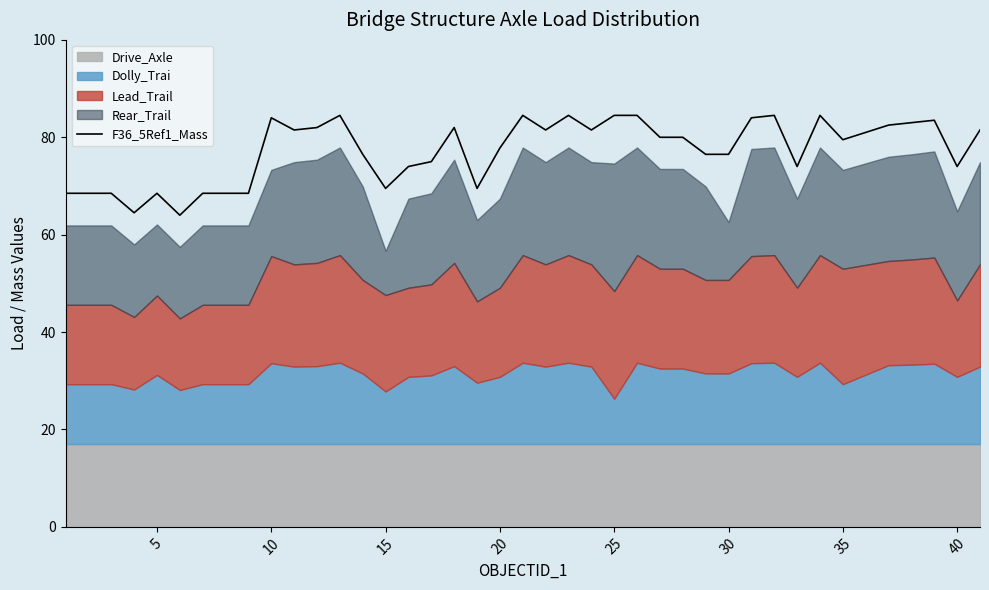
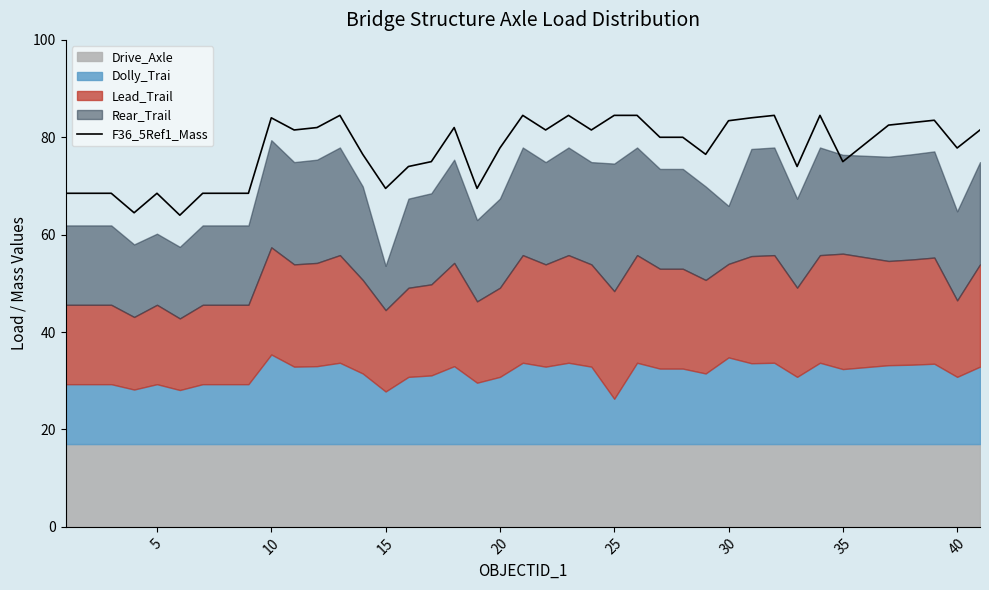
  {
    "F36_5Ref1_Mass": {
      "5": 69,
      "10": 84,
      "15": 70,
      "20": 78,
      "25": 85,
-     "30": 77,
-     "35": 80,
-     "40": 74
+     "30": 83,
+     "35": 75,
+     "40": 78
    },
    "Drive_Axle": {
      "5": 17,
      "10": 17,
      "15": 17,
      "20": 17,
      "25": 17,
      "30": 17,
      "35": 17,
      "40": 17
    },
    "Dolly_Trai": {
-     "5": 14,
-     "10": 17,
+     "5": 12,
+     "10": 18,
      "15": 11,
      "20": 14,
      "25": 9,
-     "30": 15,
-     "35": 12,
+     "30": 18,
+     "35": 15,
      "40": 14
    },
    "Lead_Trail": {
      "5": 16,
      "10": 22,
-     "15": 20,
+     "15": 17,
      "20": 18,
      "25": 22,
      "30": 19,
      "35": 24,
      "40": 16
    },
    "Rear_Trail": {
      "5": 15,
-     "10": 18,
+     "10": 22,
      "15": 9,
      "20": 18,
      "25": 26,
      "30": 12,
      "35": 20,
      "40": 18
    }
  }
